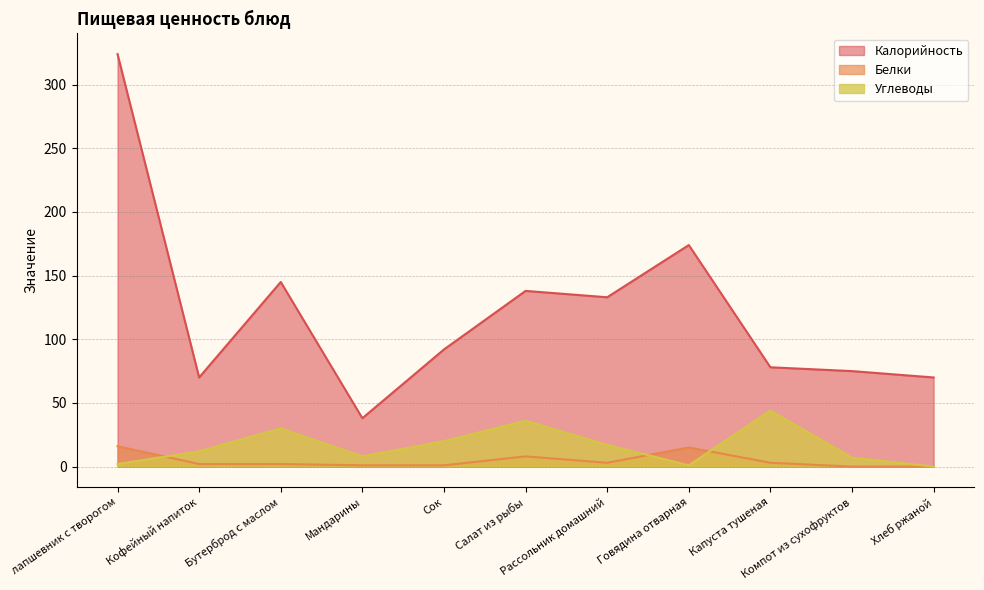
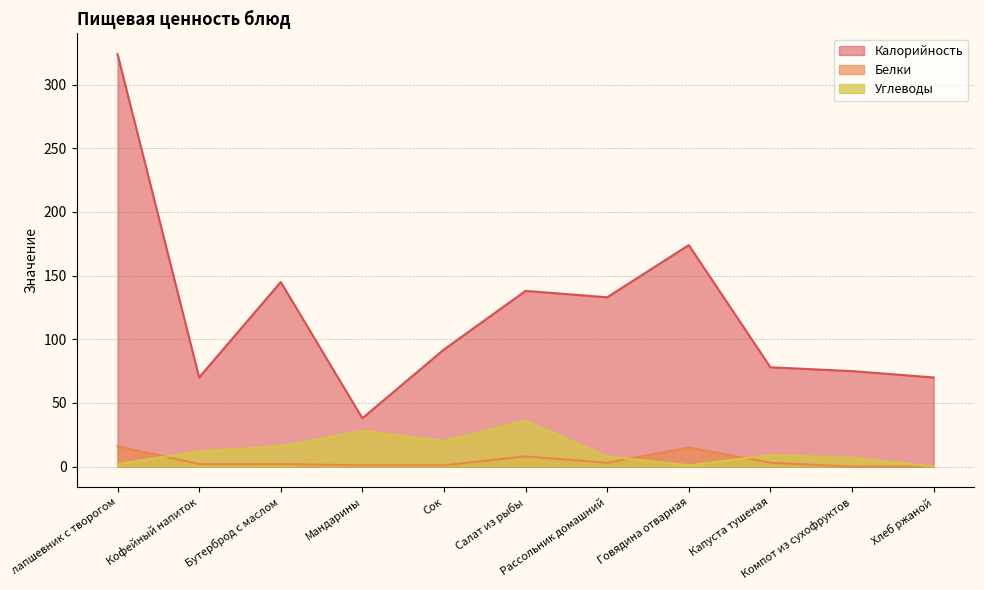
  {
    "Углеводы": {
      "лапшевник с творогом": 2,
      "Кофейный напиток": 12,
-     "Бутерброд с маслом": 30,
-     "Мандарины": 8,
+     "Бутерброд с маслом": 16,
+     "Мандарины": 28,
      "Сок": 20,
      "Салат из рыбы": 36,
-     "Рассольник домашний": 17,
+     "Рассольник домашний": 8,
      "Говядина отварная": 1,
-     "Капуста тушеная": 44,
+     "Капуста тушеная": 9,
      "Компот из сухофруктов": 7
    }
  }
